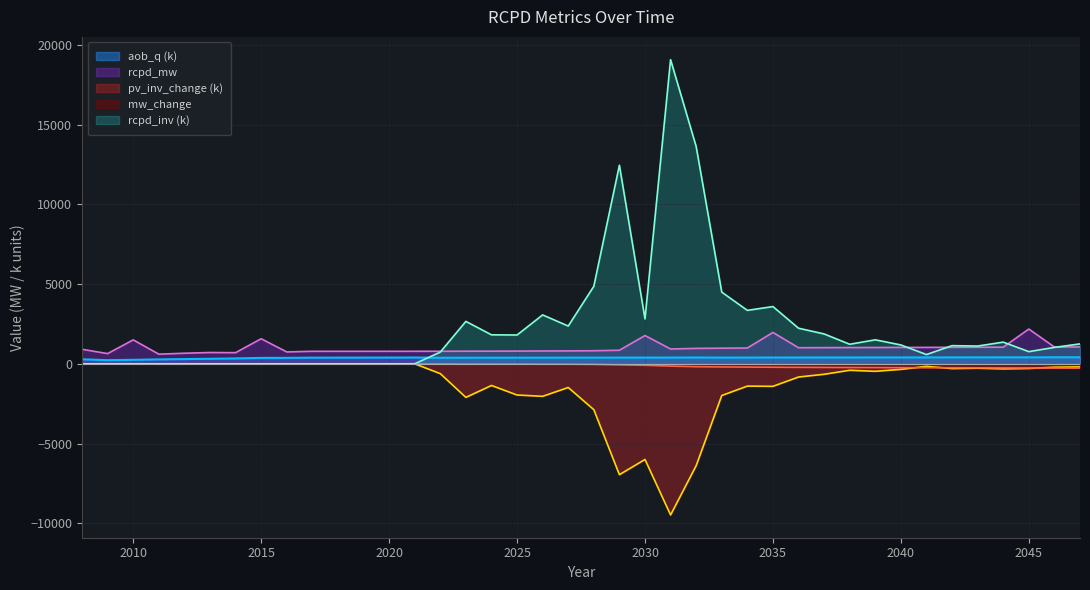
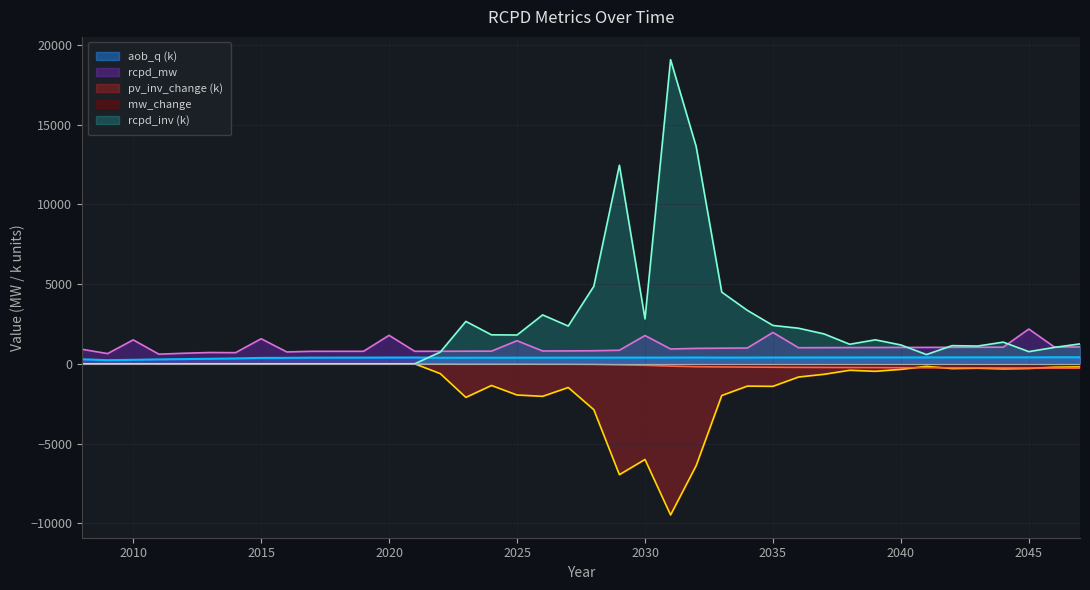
  {
    "aob_q (k)": {
      "2010": 300,
      "2015": 400,
      "2020": 400,
      "2025": 400,
      "2030": 400,
      "2035": 400,
      "2040": 400,
      "2045": 400
    },
    "rcpd_mw": {
      "2010": 1500,
      "2015": 1600,
-     "2020": 800,
-     "2025": 800,
+     "2020": 1800,
+     "2025": 1400,
      "2030": 1800,
      "2035": 2000,
      "2045": 2200
    },
    "rcpd_inv (k)": {
      "2025": 1800,
      "2030": 2800,
-     "2035": 3600,
+     "2035": 2400,
      "2045": 800
    }
  }
